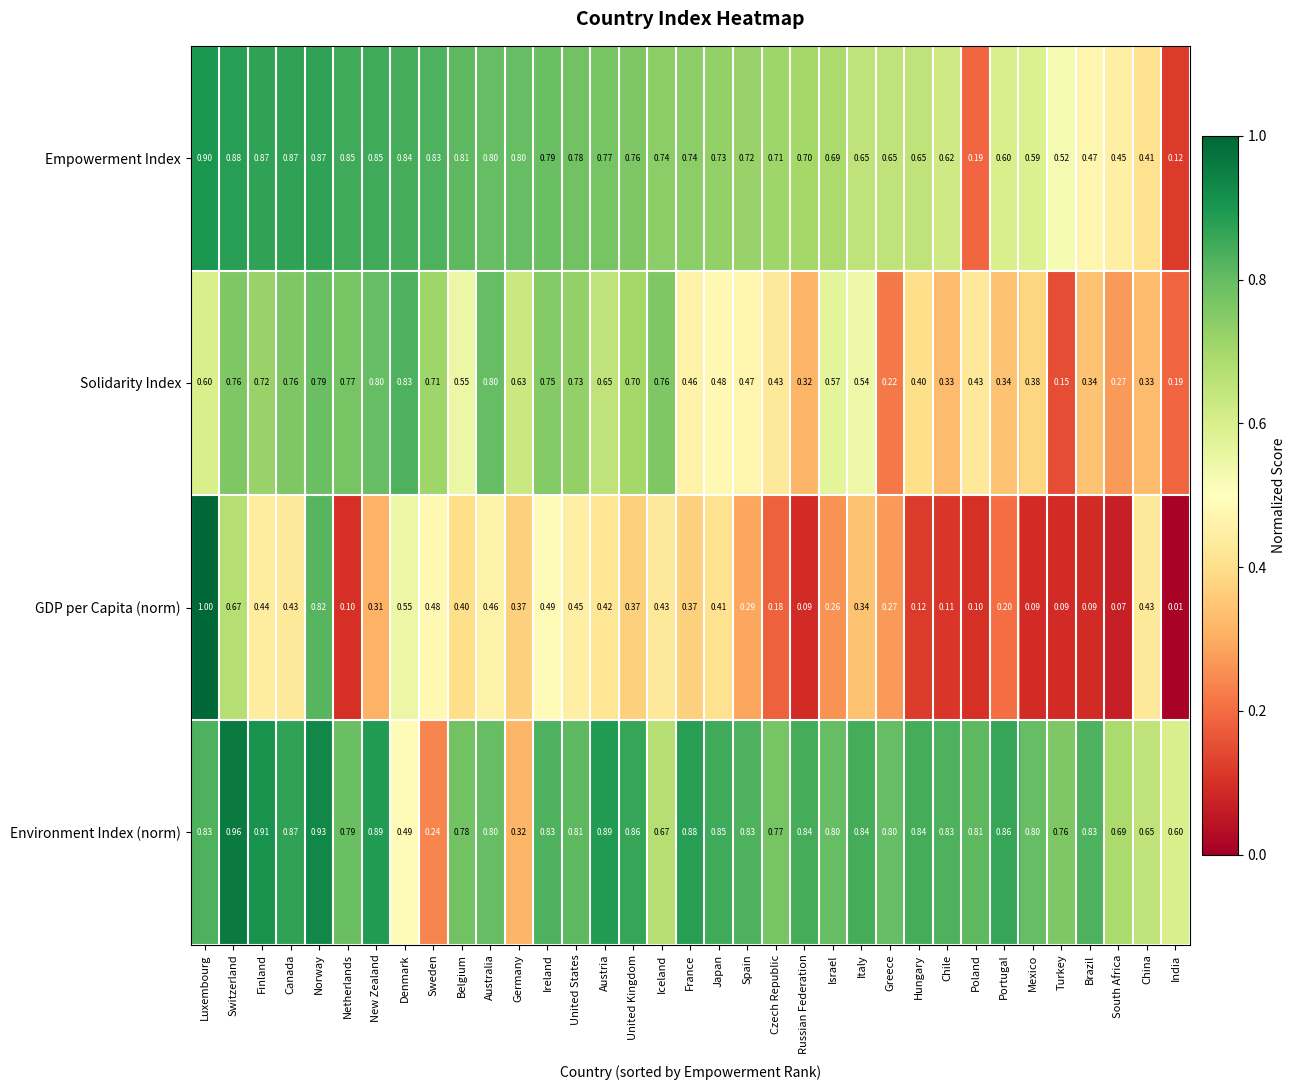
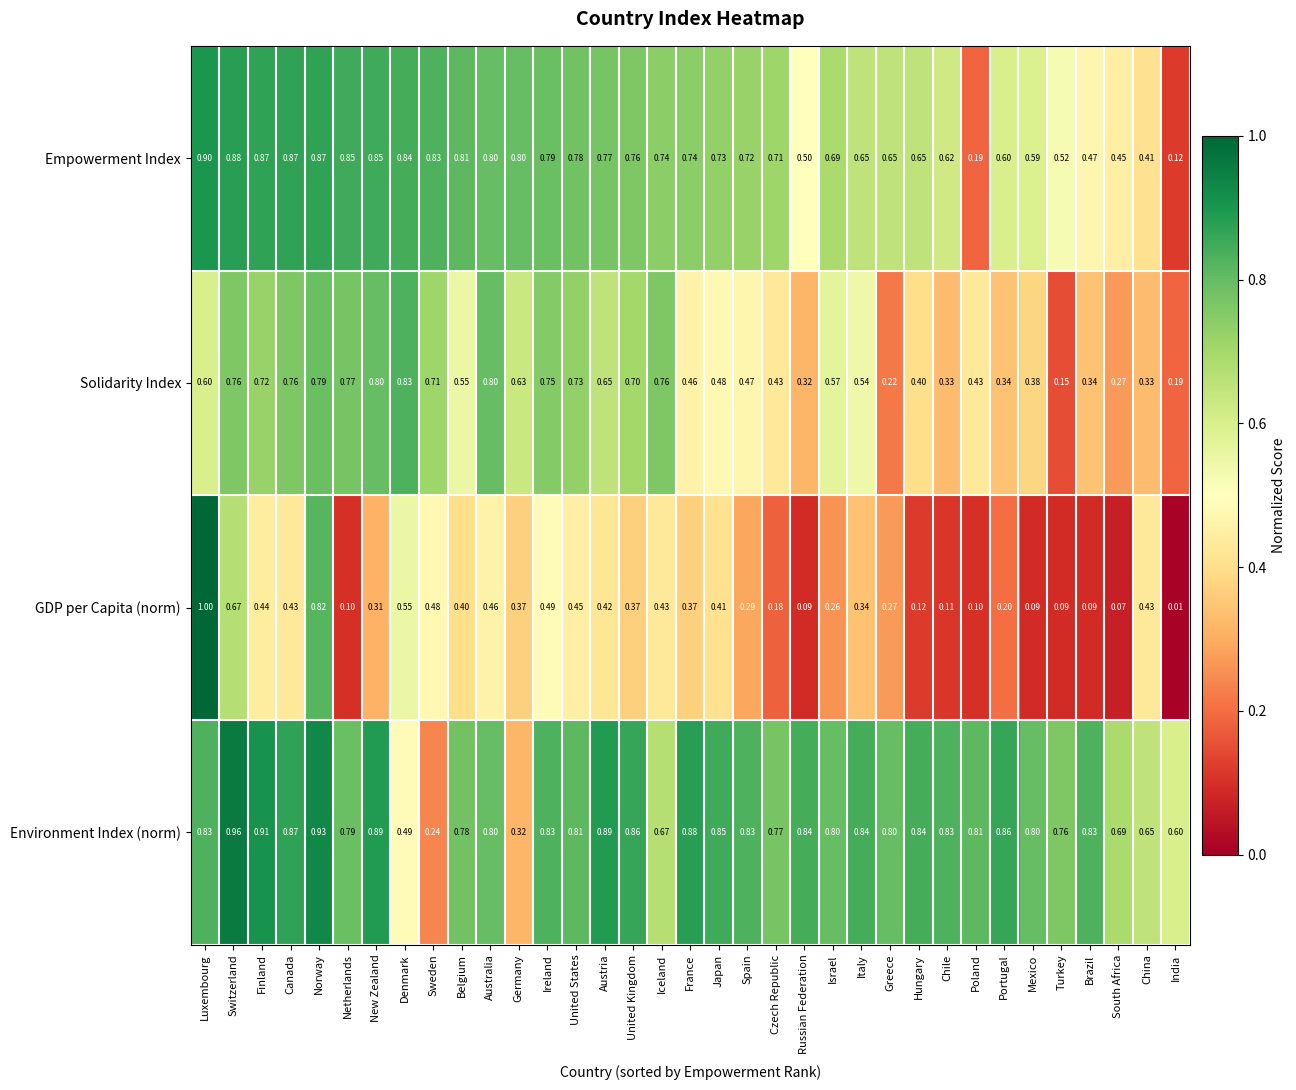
  {
    "Empowerment Index": {
      "Luxembourg": 0.90,
      "Switzerland": 0.88,
      "Finland": 0.87,
      "Canada": 0.87,
      "Norway": 0.87,
      "Netherlands": 0.85,
      "New Zealand": 0.85,
      "Denmark": 0.84,
      "Sweden": 0.83,
      "Belgium": 0.81,
      "Australia": 0.80,
      "Germany": 0.80,
      "Ireland": 0.79,
      "United States": 0.78,
      "Austria": 0.77,
      "United Kingdom": 0.76,
      "Iceland": 0.74,
      "France": 0.74,
      "Japan": 0.73,
      "Spain": 0.72,
      "Czech Republic": 0.71,
-     "Russian Federation": 0.70,
+     "Russian Federation": 0.50,
      "Israel": 0.69,
      "Italy": 0.65,
      "Greece": 0.65,
      "Hungary": 0.65,
      "Chile": 0.62,
      "Poland": 0.19,
      "Portugal": 0.60,
      "Mexico": 0.59,
      "Turkey": 0.52,
      "Brazil": 0.47,
      "South Africa": 0.45,
      "China": 0.41,
      "India": 0.12
    },
    "Solidarity Index": {
      "Luxembourg": 0.60,
      "Switzerland": 0.76,
      "Finland": 0.72,
      "Canada": 0.76,
      "Norway": 0.79,
      "Netherlands": 0.77,
      "New Zealand": 0.80,
      "Denmark": 0.83,
      "Sweden": 0.71,
      "Belgium": 0.55,
      "Australia": 0.80,
      "Germany": 0.63,
      "Ireland": 0.75,
      "United States": 0.73,
      "Austria": 0.65,
      "United Kingdom": 0.70,
      "Iceland": 0.76,
      "France": 0.46,
      "Japan": 0.48,
      "Spain": 0.47,
      "Czech Republic": 0.43,
      "Russian Federation": 0.32,
      "Israel": 0.57,
      "Italy": 0.54,
      "Greece": 0.22,
      "Hungary": 0.40,
      "Chile": 0.33,
      "Poland": 0.43,
      "Portugal": 0.34,
      "Mexico": 0.38,
      "Turkey": 0.15,
      "Brazil": 0.34,
      "South Africa": 0.27,
      "China": 0.33,
      "India": 0.19
    },
    "GDP per Capita (norm)": {
      "Luxembourg": 1.00,
      "Switzerland": 0.67,
      "Finland": 0.44,
      "Canada": 0.43,
      "Norway": 0.82,
      "Netherlands": 0.10,
      "New Zealand": 0.31,
      "Denmark": 0.55,
      "Sweden": 0.48,
      "Belgium": 0.40,
      "Australia": 0.46,
      "Germany": 0.37,
      "Ireland": 0.49,
      "United States": 0.45,
      "Austria": 0.42,
      "United Kingdom": 0.37,
      "Iceland": 0.43,
      "France": 0.37,
      "Japan": 0.41,
      "Spain": 0.29,
      "Czech Republic": 0.18,
      "Russian Federation": 0.09,
      "Israel": 0.26,
      "Italy": 0.34,
      "Greece": 0.27,
      "Hungary": 0.12,
      "Chile": 0.11,
      "Poland": 0.10,
      "Portugal": 0.20,
      "Mexico": 0.09,
      "Turkey": 0.09,
      "Brazil": 0.09,
      "South Africa": 0.07,
      "China": 0.43,
      "India": 0.01
    },
    "Environment Index (norm)": {
      "Luxembourg": 0.83,
      "Switzerland": 0.96,
      "Finland": 0.91,
      "Canada": 0.87,
      "Norway": 0.93,
      "Netherlands": 0.79,
      "New Zealand": 0.89,
      "Denmark": 0.49,
      "Sweden": 0.24,
      "Belgium": 0.78,
      "Australia": 0.80,
      "Germany": 0.32,
      "Ireland": 0.83,
      "United States": 0.81,
      "Austria": 0.89,
      "United Kingdom": 0.86,
      "Iceland": 0.67,
      "France": 0.88,
      "Japan": 0.85,
      "Spain": 0.83,
      "Czech Republic": 0.77,
      "Russian Federation": 0.84,
      "Israel": 0.80,
      "Italy": 0.84,
      "Greece": 0.80,
      "Hungary": 0.84,
      "Chile": 0.83,
      "Poland": 0.81,
      "Portugal": 0.86,
      "Mexico": 0.80,
      "Turkey": 0.76,
      "Brazil": 0.83,
      "South Africa": 0.69,
      "China": 0.65,
      "India": 0.60
    }
  }
